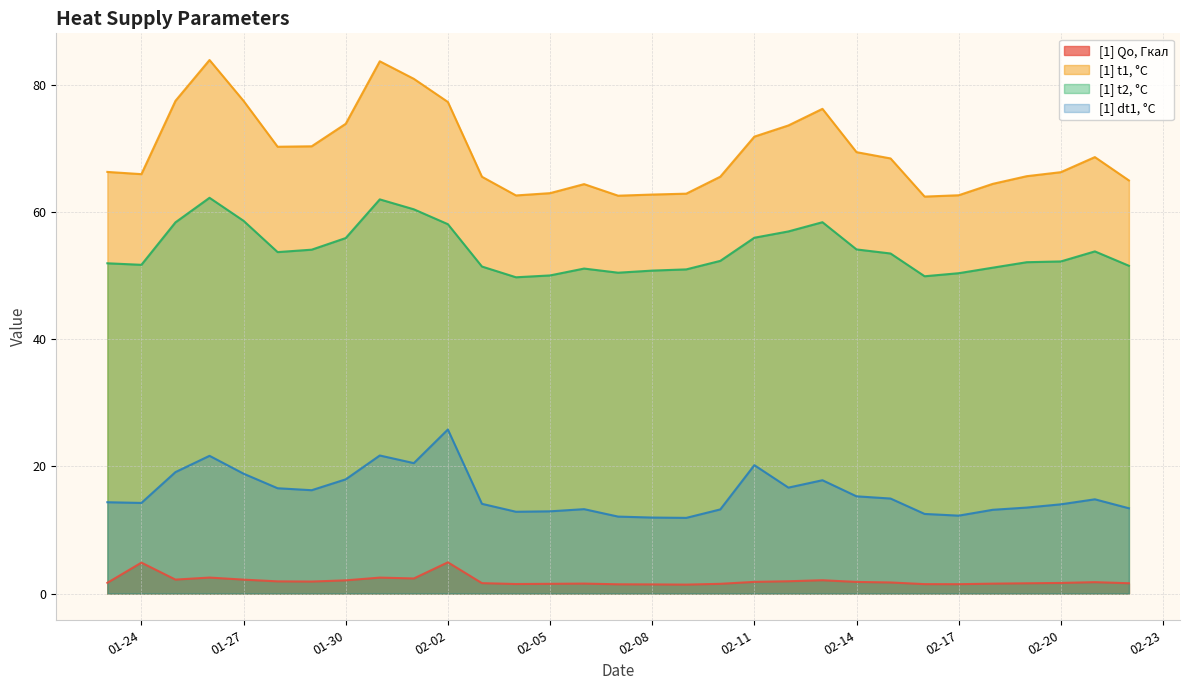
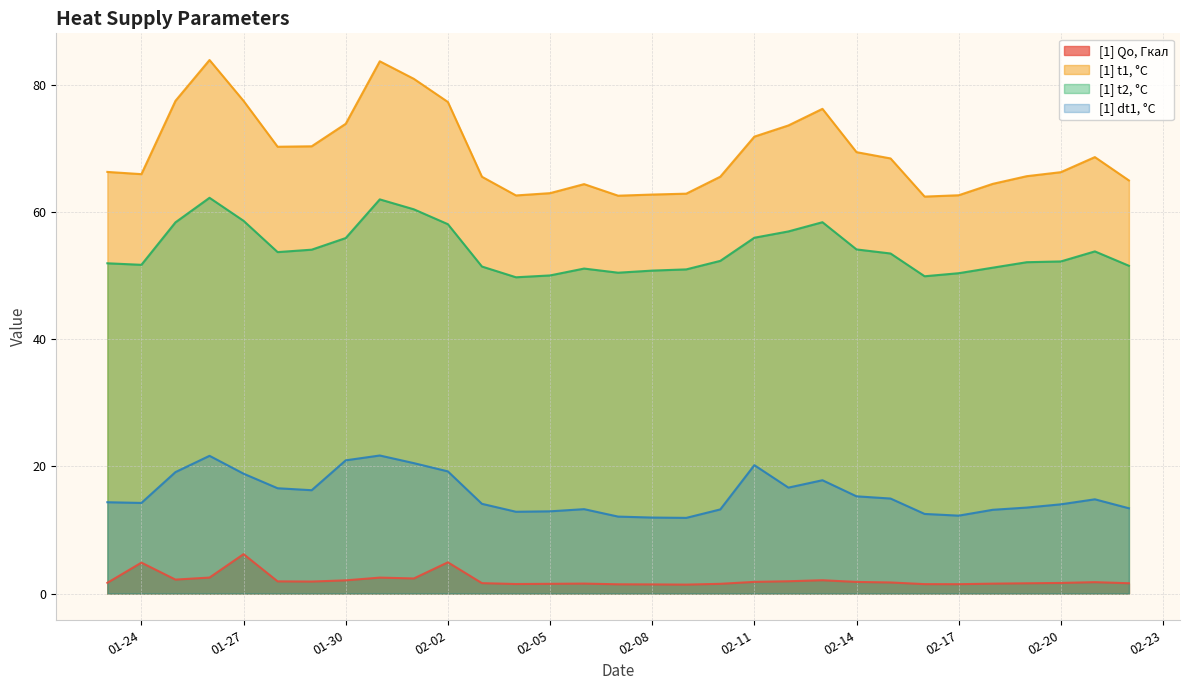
  {
    "[1] Qo, Гкал": {
      "01-24": 5,
-     "01-27": 2,
+     "01-27": 6,
      "01-30": 2,
      "02-02": 5,
      "02-05": 2,
      "02-08": 1,
      "02-11": 2,
      "02-14": 2,
      "02-17": 1,
      "02-20": 2
    },
    "[1] t1, °C": {
      "01-24": 66,
      "01-27": 77,
      "01-30": 74,
      "02-02": 77,
      "02-05": 63,
      "02-08": 63,
      "02-11": 72,
      "02-14": 69,
      "02-17": 63,
      "02-20": 66
    },
    "[1] t2, °C": {
      "01-24": 52,
      "01-27": 59,
      "01-30": 56,
      "02-02": 58,
      "02-05": 50,
      "02-08": 51,
      "02-11": 56,
      "02-14": 54,
      "02-17": 50,
      "02-20": 52
    },
    "[1] dt1, °C": {
      "01-24": 14,
      "01-27": 19,
-     "01-30": 18,
-     "02-02": 26,
+     "01-30": 21,
+     "02-02": 19,
      "02-05": 13,
      "02-08": 12,
      "02-11": 20,
      "02-14": 15,
      "02-17": 12,
      "02-20": 14
    }
  }
